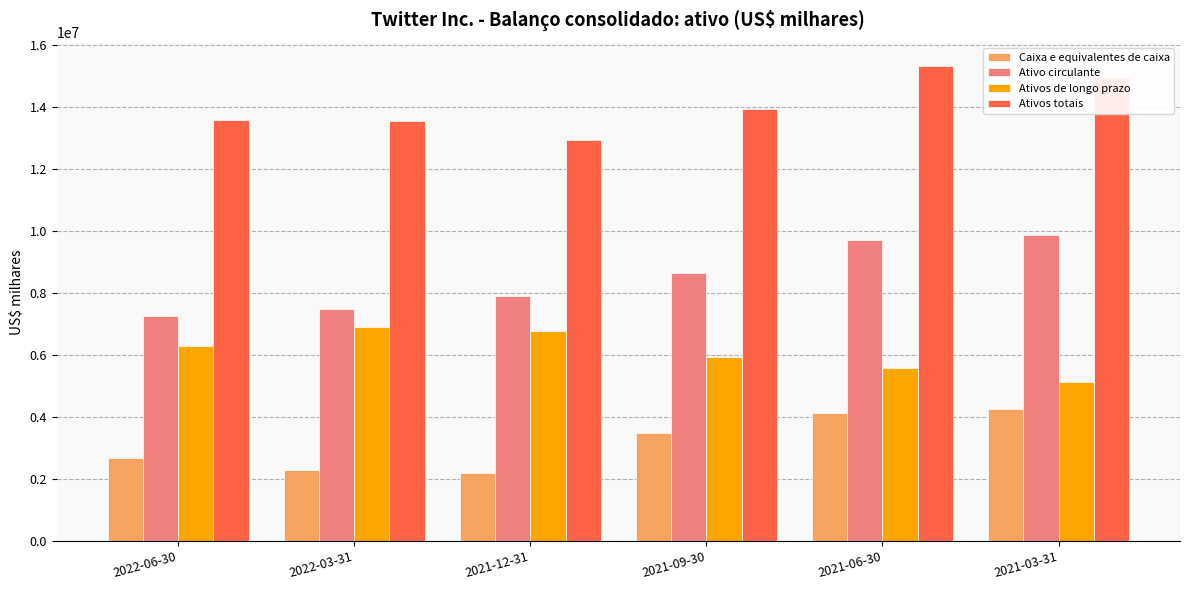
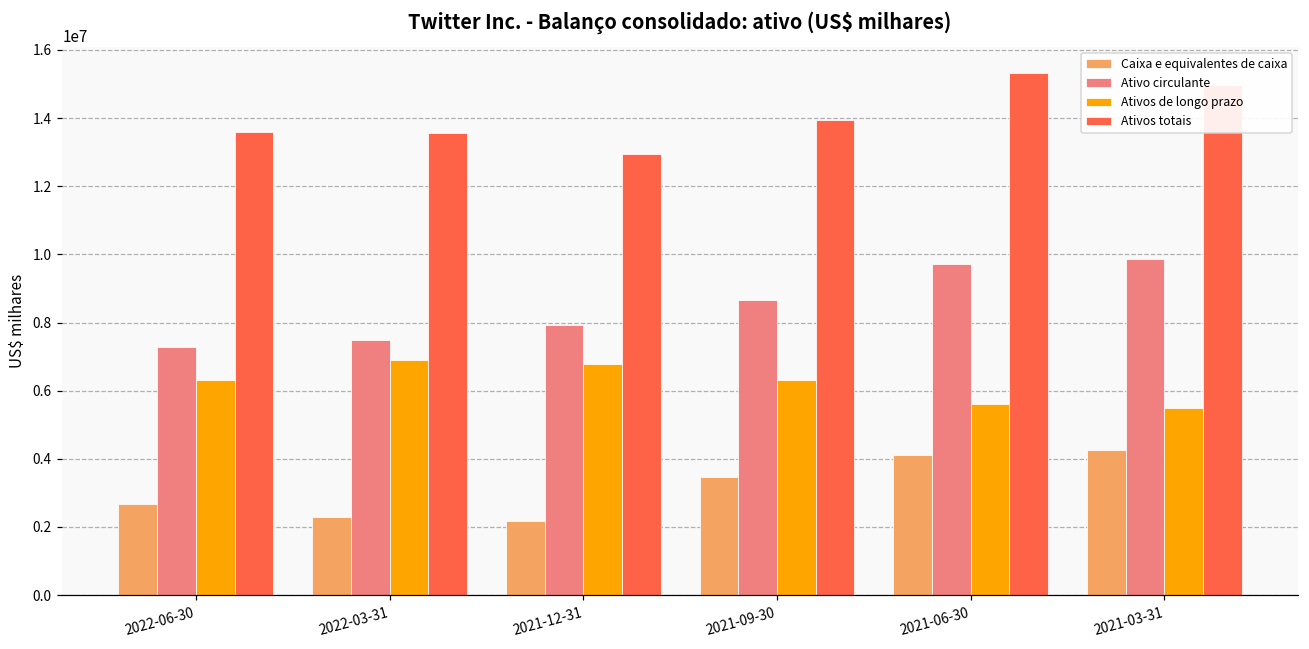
  {
    "Ativos de longo prazo": {
      "2022-06-30": 6300000,
      "2022-03-31": 6900000,
      "2021-12-31": 6800000,
-     "2021-09-30": 5900000,
+     "2021-09-30": 6300000,
      "2021-06-30": 5600000,
-     "2021-03-31": 5100000
+     "2021-03-31": 5500000
    },
    "Ativos totais": {
      "2022-06-30": 13600000,
      "2022-03-31": 13600000,
      "2021-12-31": 13000000,
      "2021-09-30": 14000000,
      "2021-06-30": 15300000
    }
  }
